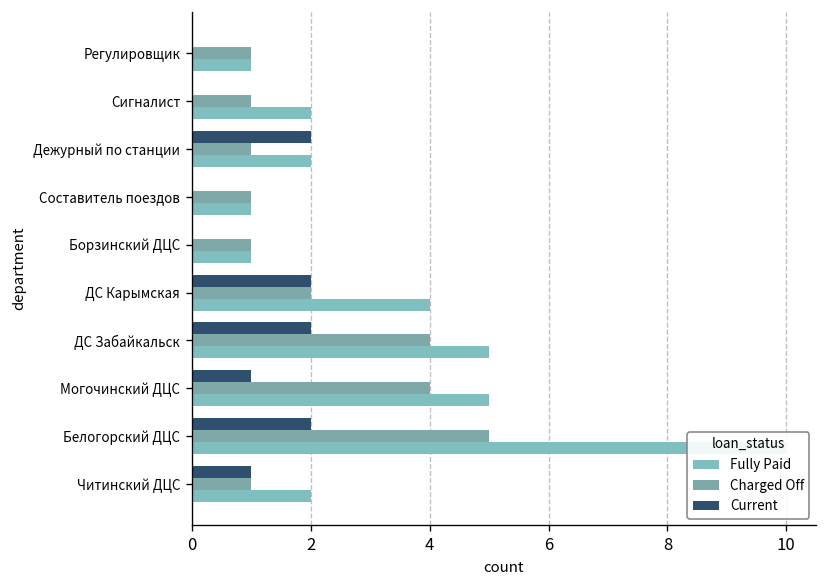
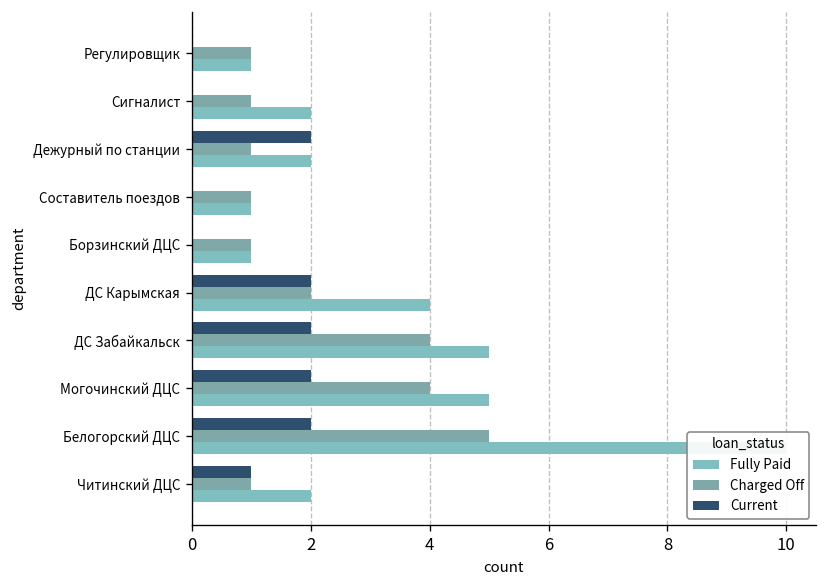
  {
    "Current": {
      "Регулировщик": 0,
      "Сигналист": 0,
      "Дежурный по станции": 2,
      "Составитель поездов": 0,
      "Борзинский ДЦС": 0,
      "ДС Карымская": 2,
      "ДС Забайкальск": 2,
-     "Могочинский ДЦС": 1,
+     "Могочинский ДЦС": 2,
      "Белогорский ДЦС": 2,
      "Читинский ДЦС": 1
    }
  }
